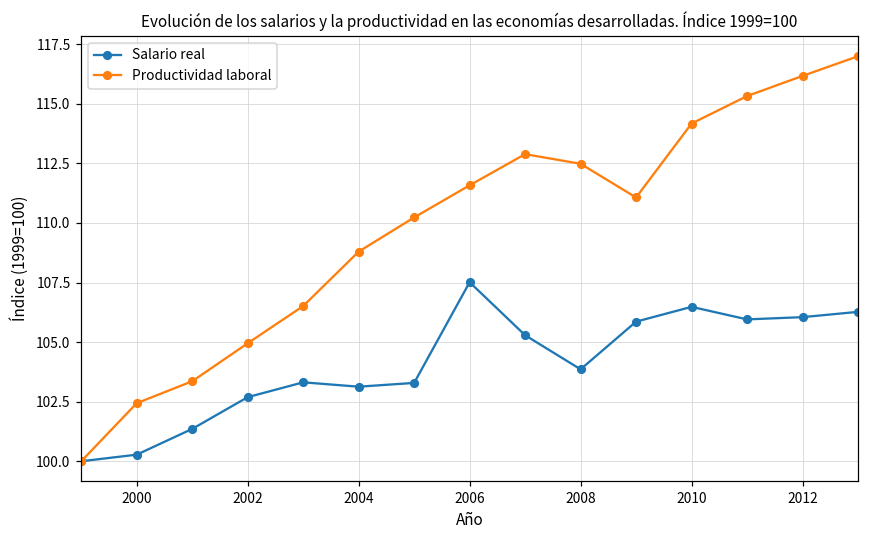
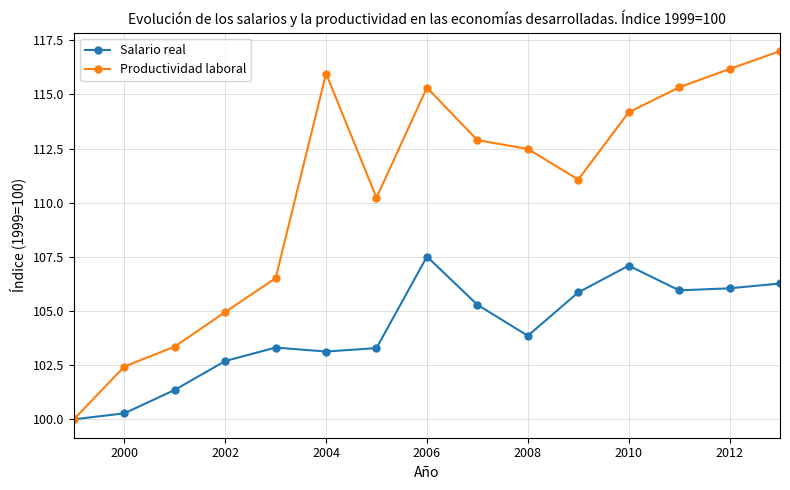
  {
    "Salario real": {
      "2000": 100.3,
      "2002": 102.7,
      "2004": 103.1,
      "2006": 107.5,
      "2008": 103.9,
-     "2010": 106.5,
+     "2010": 107.1,
      "2012": 106.0
    },
    "Productividad laboral": {
      "2000": 102.4,
      "2002": 105.0,
-     "2004": 108.8,
-     "2006": 111.6,
+     "2004": 116.0,
+     "2006": 115.3,
      "2008": 112.5,
      "2010": 114.2,
      "2012": 116.2
    }
  }
